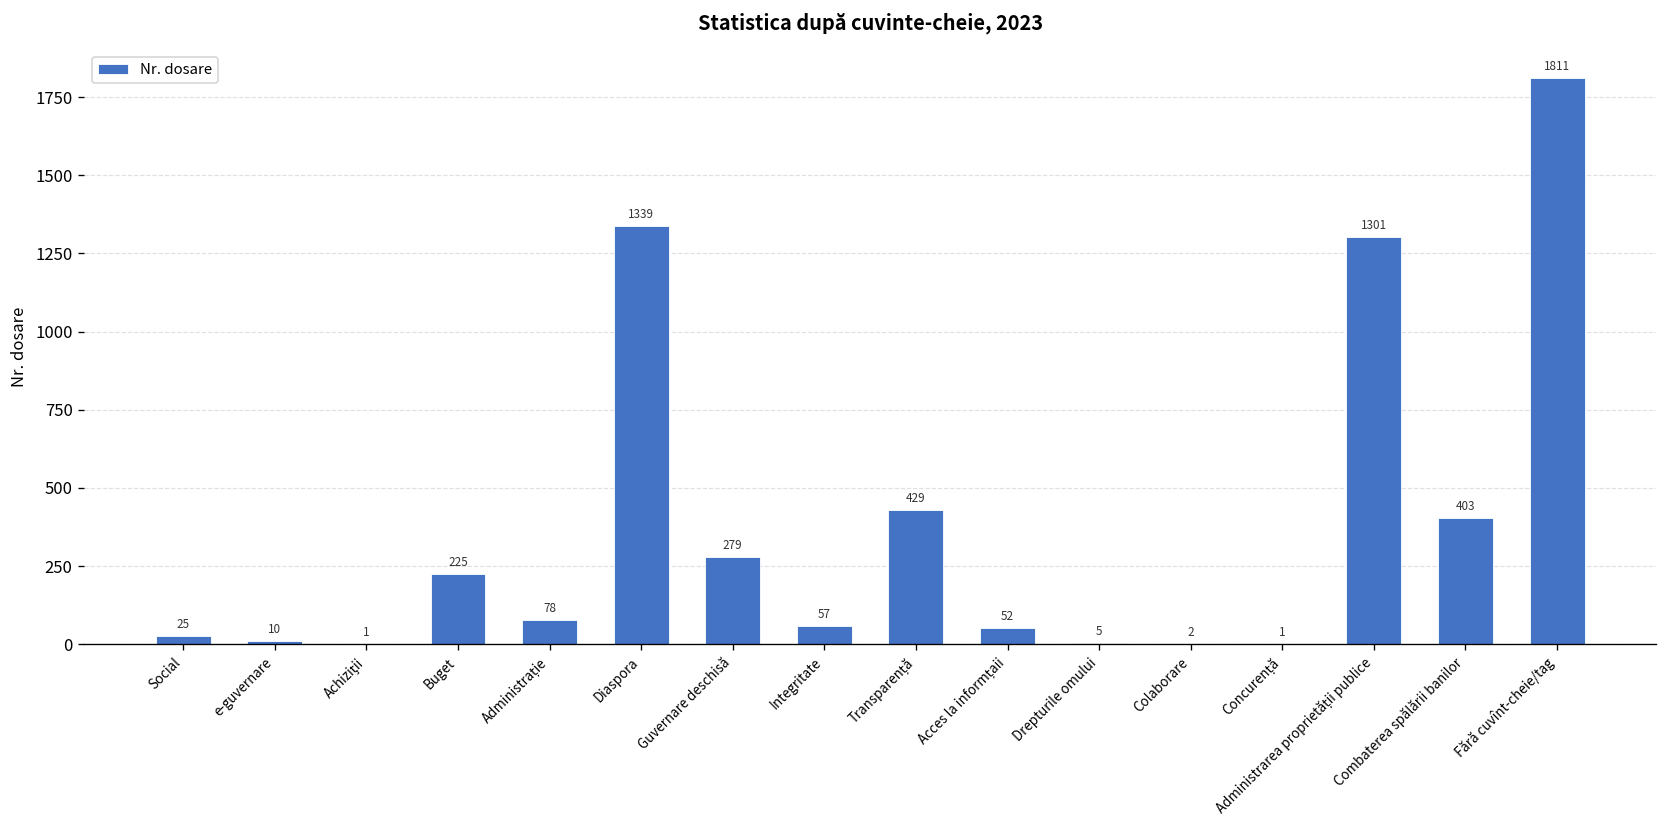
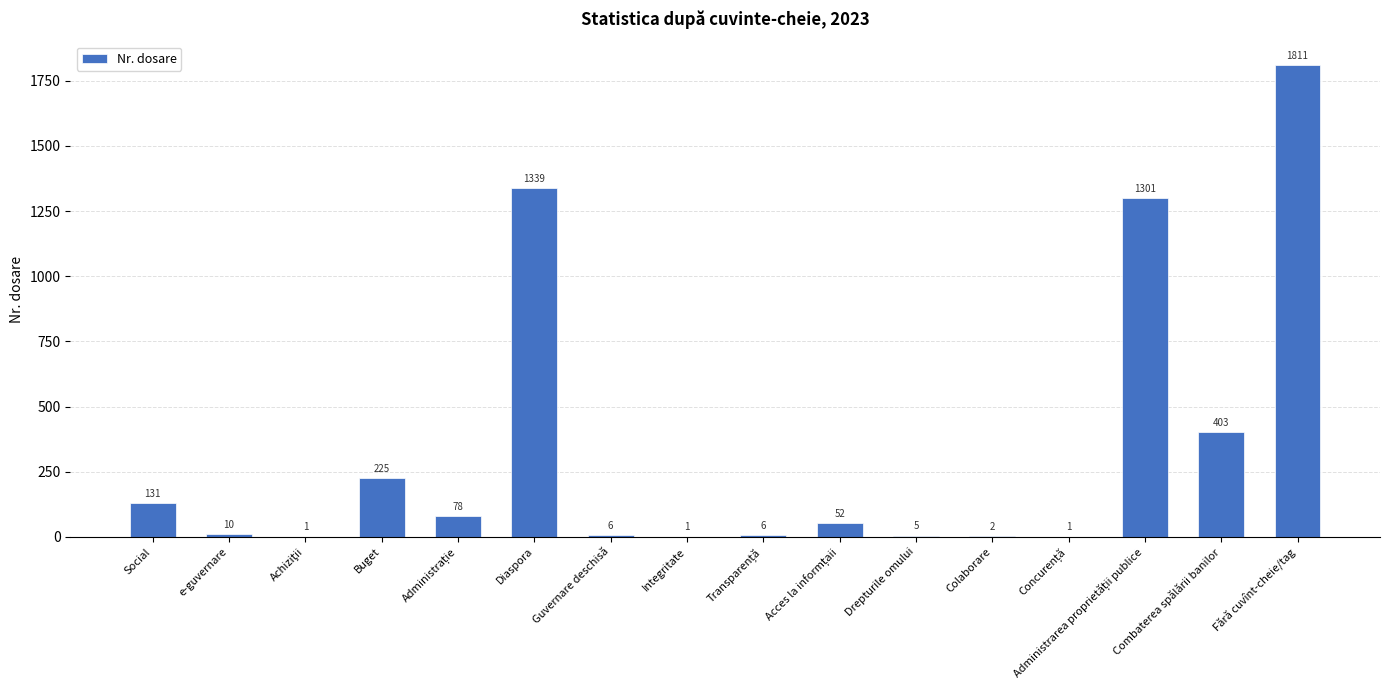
  {
-   "Social": 25,
+   "Social": 131,
    "e-guvernare": 10,
    "Achiziţii": 1,
    "Buget": 225,
    "Administrație": 78,
    "Diaspora": 1339,
-   "Guvernare deschisă": 279,
-   "Integritate": 57,
-   "Transparență": 429,
+   "Guvernare deschisă": 6,
+   "Integritate": 1,
+   "Transparență": 6,
    "Acces la informțaii": 52,
    "Drepturile omului": 5,
    "Colaborare": 2,
    "Concurență": 1,
    "Administrarea proprietății publice": 1301,
    "Combaterea spălării banilor": 403,
    "Fără cuvînt-cheie/tag": 1811
  }
